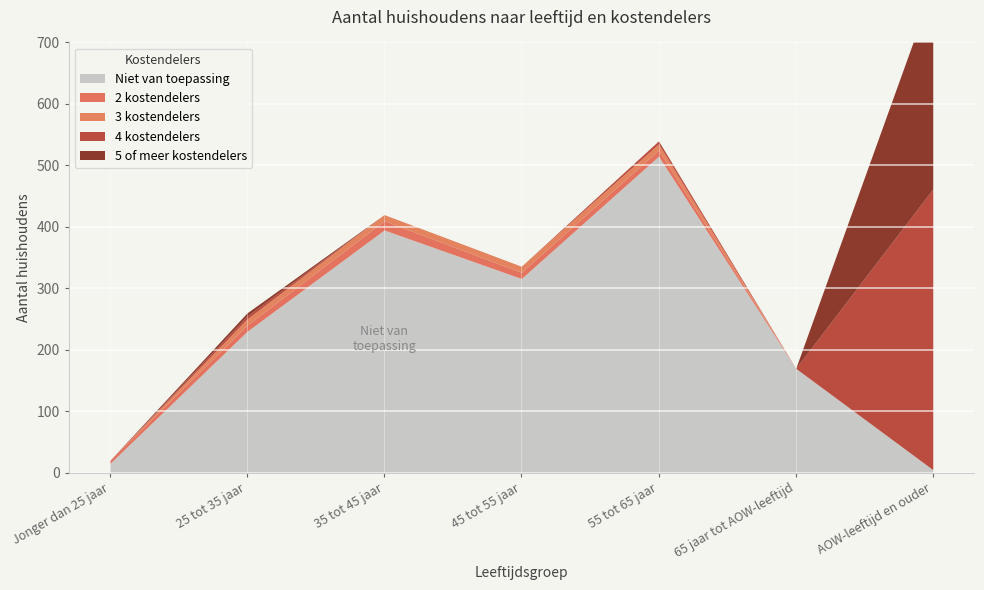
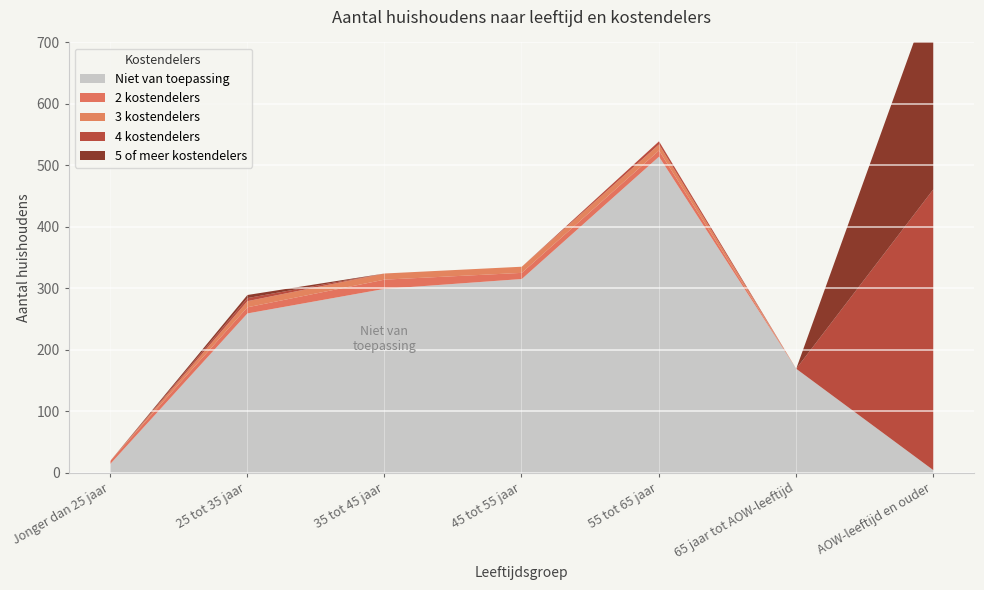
  {
    "Niet van toepassing": {
      "Jonger dan 25 jaar": 20,
-     "25 tot 35 jaar": 230,
-     "35 tot 45 jaar": 400,
+     "25 tot 35 jaar": 260,
+     "35 tot 45 jaar": 300,
      "45 tot 55 jaar": 320,
      "55 tot 65 jaar": 520
    },
    "4 kostendelers": {
      "25 tot 35 jaar": 10,
      "AOW-leeftijd en ouder": 460
    },
    "5 of meer kostendelers": {
      "25 tot 35 jaar": 10
    }
  }
